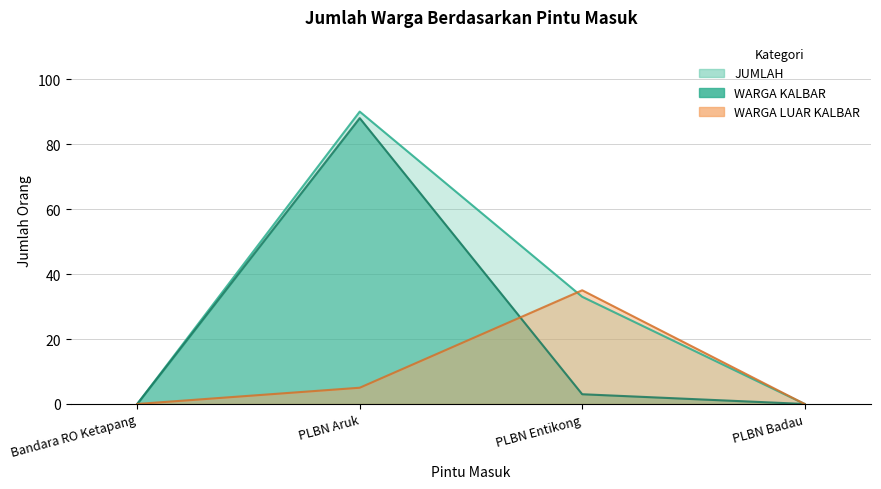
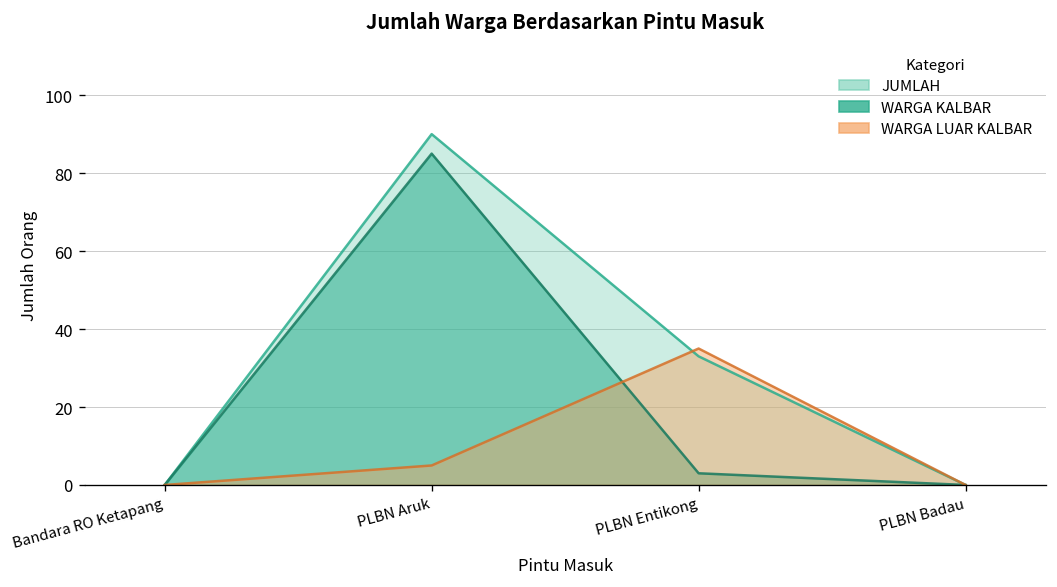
  {
    "JUMLAH": {
      "PLBN Aruk": 90,
      "PLBN Entikong": 33
    },
    "WARGA KALBAR": {
-     "PLBN Aruk": 88,
+     "PLBN Aruk": 85,
      "PLBN Entikong": 3
    },
    "WARGA LUAR KALBAR": {
      "PLBN Aruk": 5,
      "PLBN Entikong": 35
    }
  }
